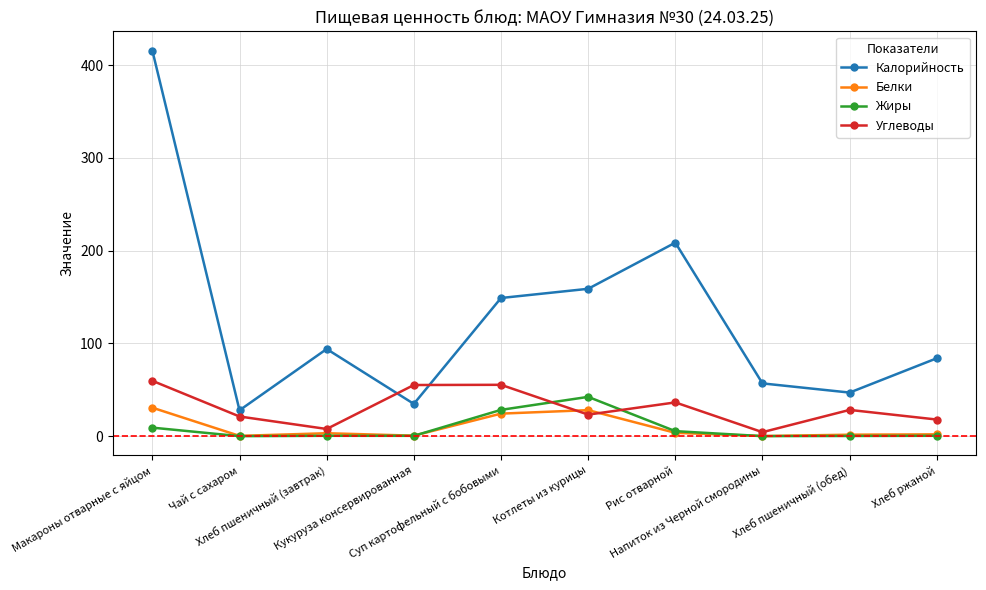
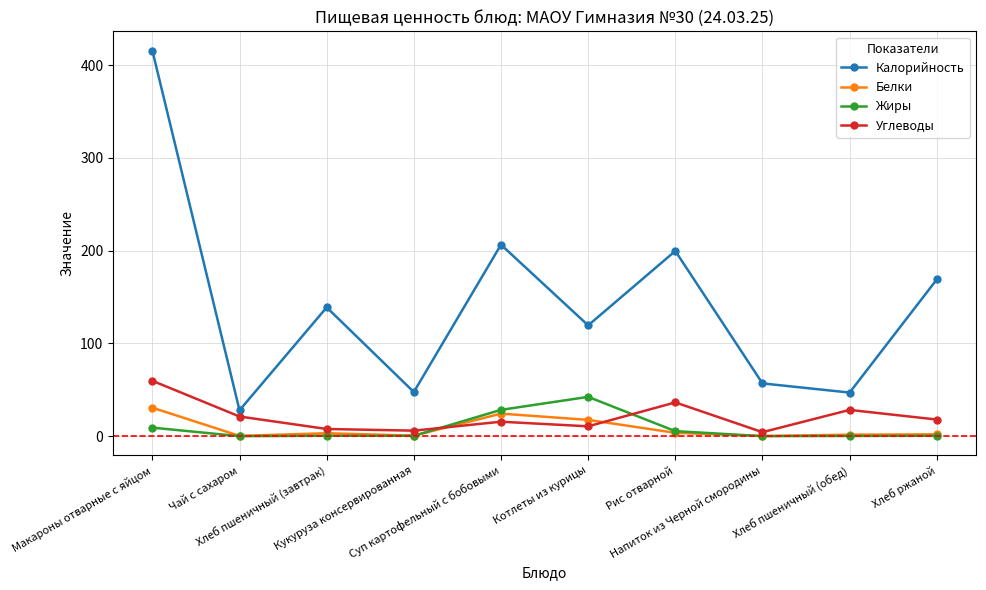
  {
    "Калорийность": {
      "Макароны отварные с яйцом": 420,
      "Чай с сахаром": 30,
-     "Хлеб пшеничный (завтрак)": 90,
-     "Кукуруза консервированная": 30,
-     "Суп картофельный с бобовыми": 150,
-     "Котлеты из курицы": 160,
-     "Рис отварной": 210,
+     "Хлеб пшеничный (завтрак)": 140,
+     "Кукуруза консервированная": 50,
+     "Суп картофельный с бобовыми": 210,
+     "Котлеты из курицы": 120,
+     "Рис отварной": 200,
      "Напиток из Черной смородины": 60,
      "Хлеб пшеничный (обед)": 50,
-     "Хлеб ржаной": 80
+     "Хлеб ржаной": 170
    },
    "Белки": {
      "Макароны отварные с яйцом": 30,
      "Хлеб пшеничный (завтрак)": 0,
      "Суп картофельный с бобовыми": 20,
-     "Котлеты из курицы": 30
+     "Котлеты из курицы": 20
    },
    "Жиры": {
      "Макароны отварные с яйцом": 10,
      "Хлеб пшеничный (завтрак)": 0,
      "Суп картофельный с бобовыми": 30,
      "Котлеты из курицы": 40
    },
    "Углеводы": {
      "Макароны отварные с яйцом": 60,
      "Чай с сахаром": 20,
      "Хлеб пшеничный (завтрак)": 10,
-     "Кукуруза консервированная": 60,
-     "Суп картофельный с бобовыми": 60,
-     "Котлеты из курицы": 20,
+     "Кукуруза консервированная": 10,
+     "Суп картофельный с бобовыми": 20,
+     "Котлеты из курицы": 10,
      "Рис отварной": 40,
      "Напиток из Черной смородины": 0,
      "Хлеб пшеничный (обед)": 30,
      "Хлеб ржаной": 20
    }
  }
